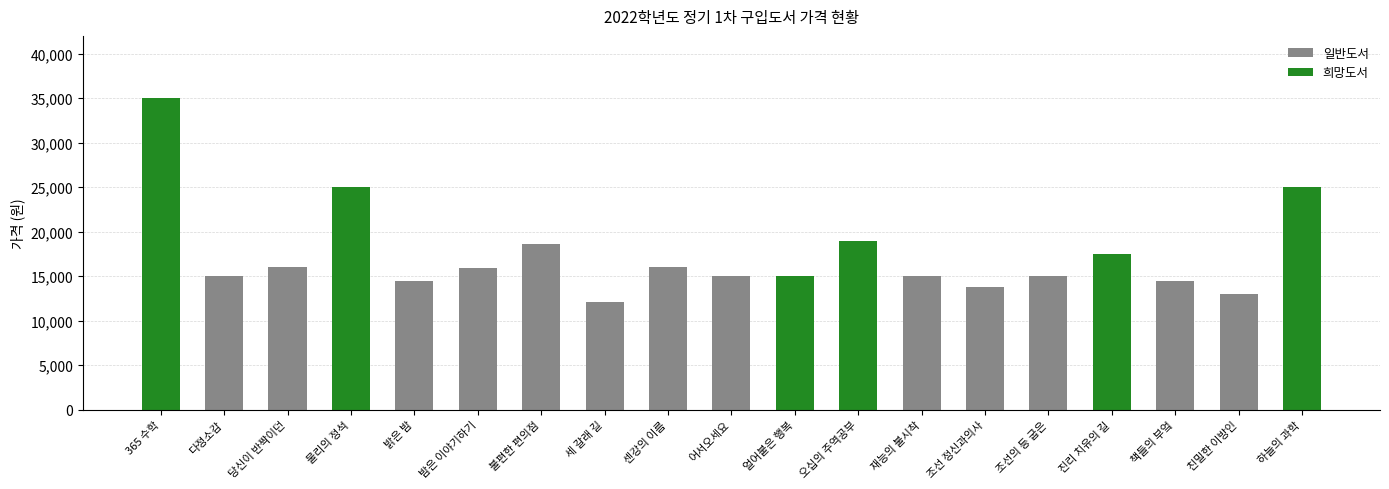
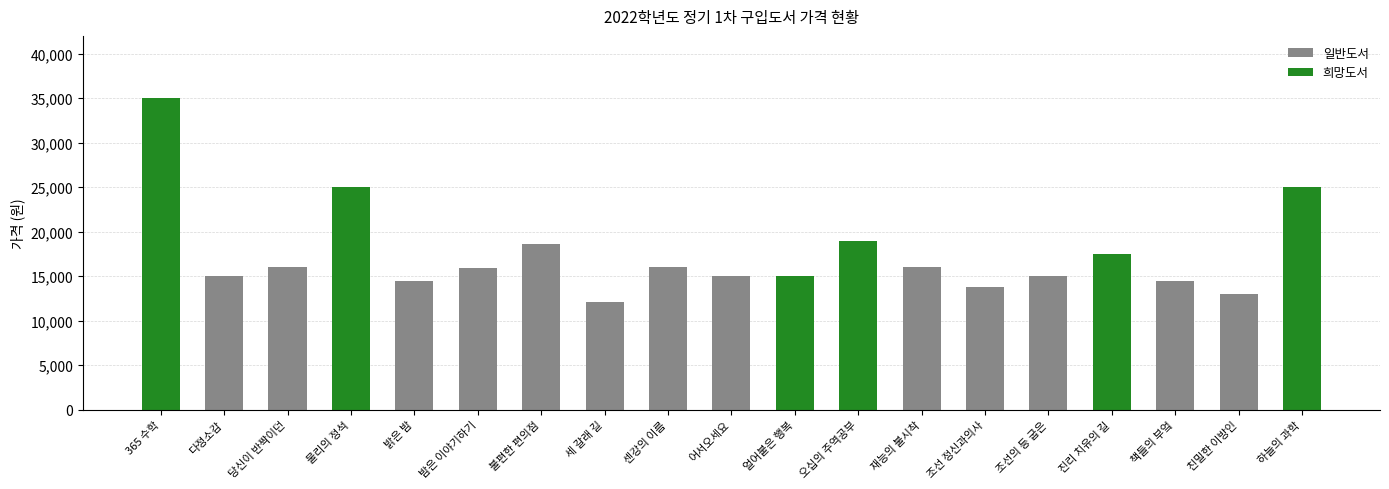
  {
    "일반도서": {
      "다정소감": "15,000",
      "당신이 반짝이던": "16,000",
      "밝은 밤": "15,000",
      "밤은 이야기하기": "16,000",
      "불편한 편의점": "19,000",
      "세 갈래 길": "12,000",
      "센강의 이름": "16,000",
      "어서오세요": "15,000",
-     "재능의 불시착": "15,000",
+     "재능의 불시착": "16,000",
      "조선 정신과의사": "14,000",
      "조선의 등 굽은": "15,000",
      "책들의 부엌": "15,000",
      "친밀한 이방인": "13,000"
    },
    "희망도서": {
      "365 수학": "35,000",
      "물리의 정석": "25,000",
      "얼어붙은 행복": "15,000",
      "오십의 주역공부": "19,000",
      "진리 치유의 길": "17,000",
      "하늘의 과학": "25,000"
    }
  }
